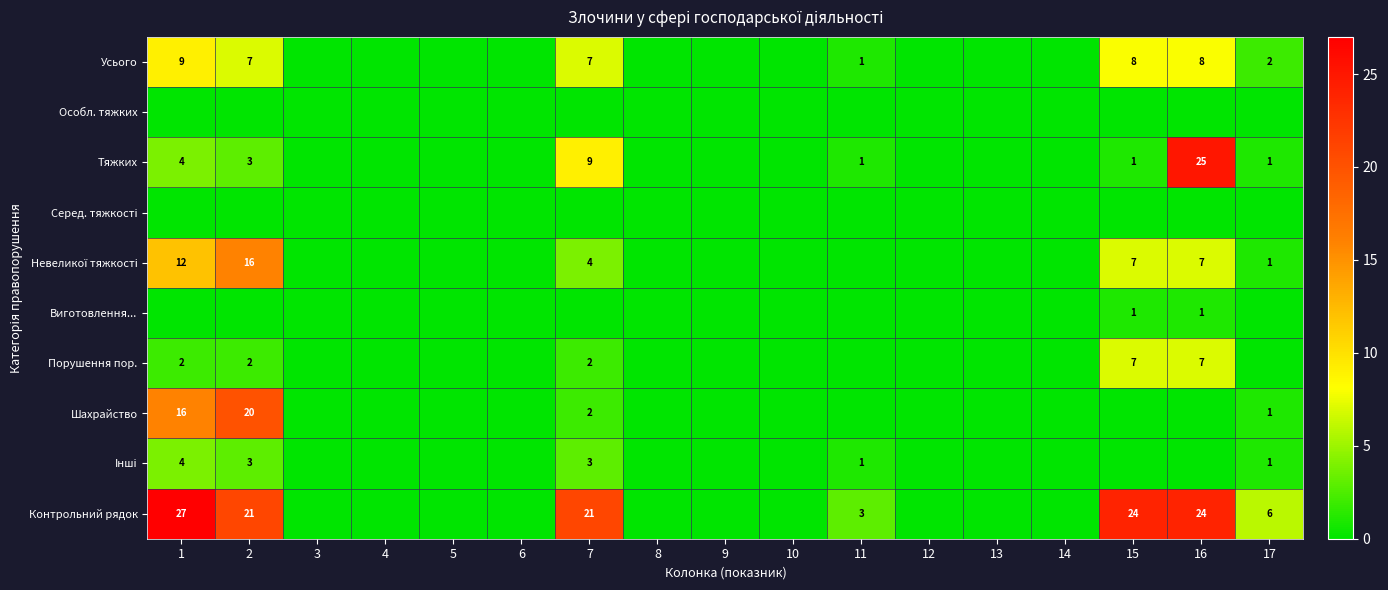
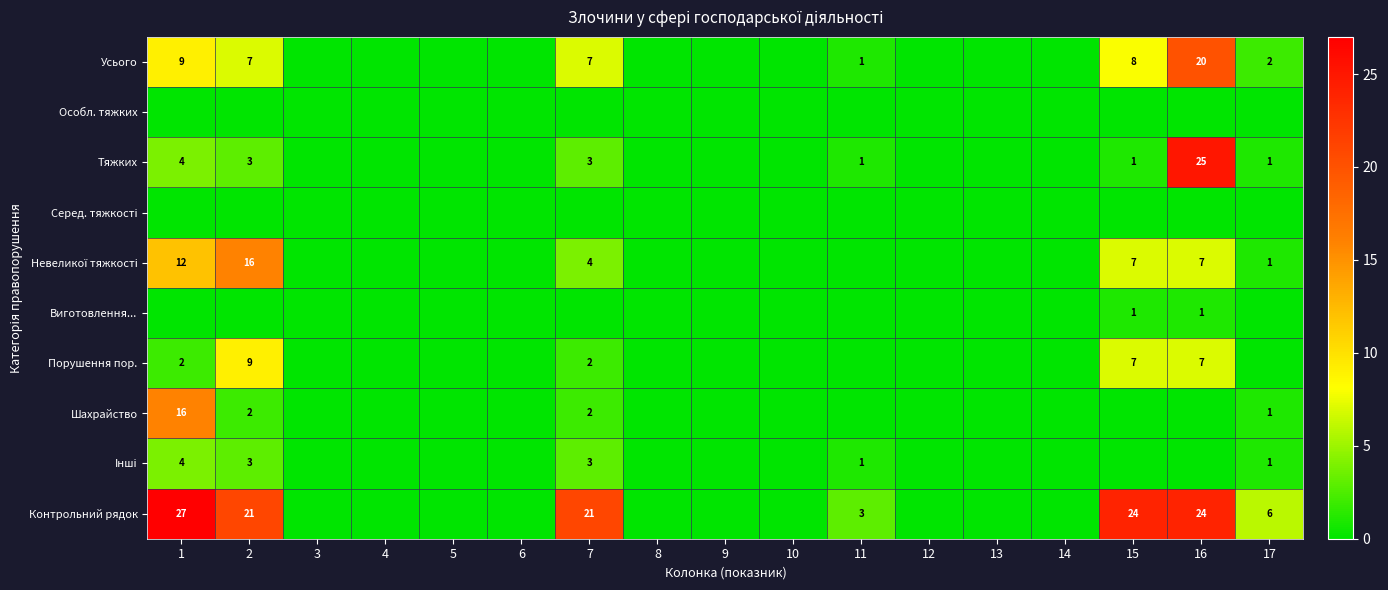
  {
    "Усього": {
      "1": 9,
      "2": 7,
      "7": 7,
      "11": 1,
      "15": 8,
-     "16": 8,
+     "16": 20,
      "17": 2
    },
    "Тяжких": {
      "1": 4,
      "2": 3,
-     "7": 9,
+     "7": 3,
      "11": 1,
      "15": 1,
      "16": 25,
      "17": 1
    },
    "Невеликої тяжкості": {
      "1": 12,
      "2": 16,
      "7": 4,
      "15": 7,
      "16": 7,
      "17": 1
    },
    "Виготовлення...": {
      "15": 1,
      "16": 1
    },
    "Порушення пор.": {
      "1": 2,
-     "2": 2,
+     "2": 9,
      "7": 2,
      "15": 7,
      "16": 7
    },
    "Шахрайство": {
      "1": 16,
-     "2": 20,
+     "2": 2,
      "7": 2,
      "17": 1
    },
    "Інші": {
      "1": 4,
      "2": 3,
      "7": 3,
      "11": 1,
      "17": 1
    },
    "Контрольний рядок": {
      "1": 27,
      "2": 21,
      "7": 21,
      "11": 3,
      "15": 24,
      "16": 24,
      "17": 6
    }
  }
